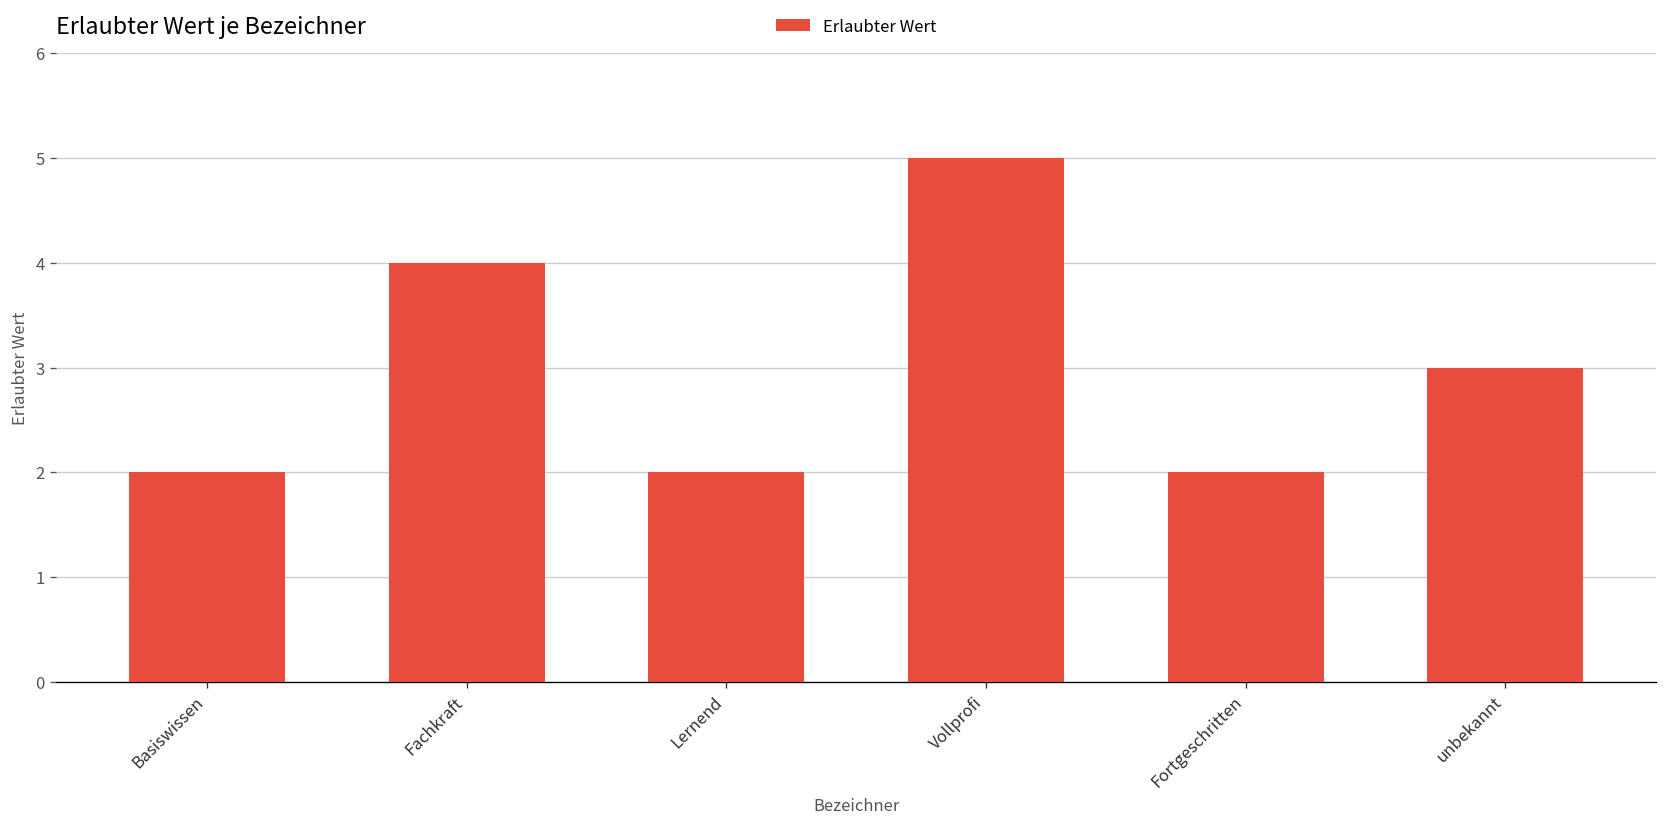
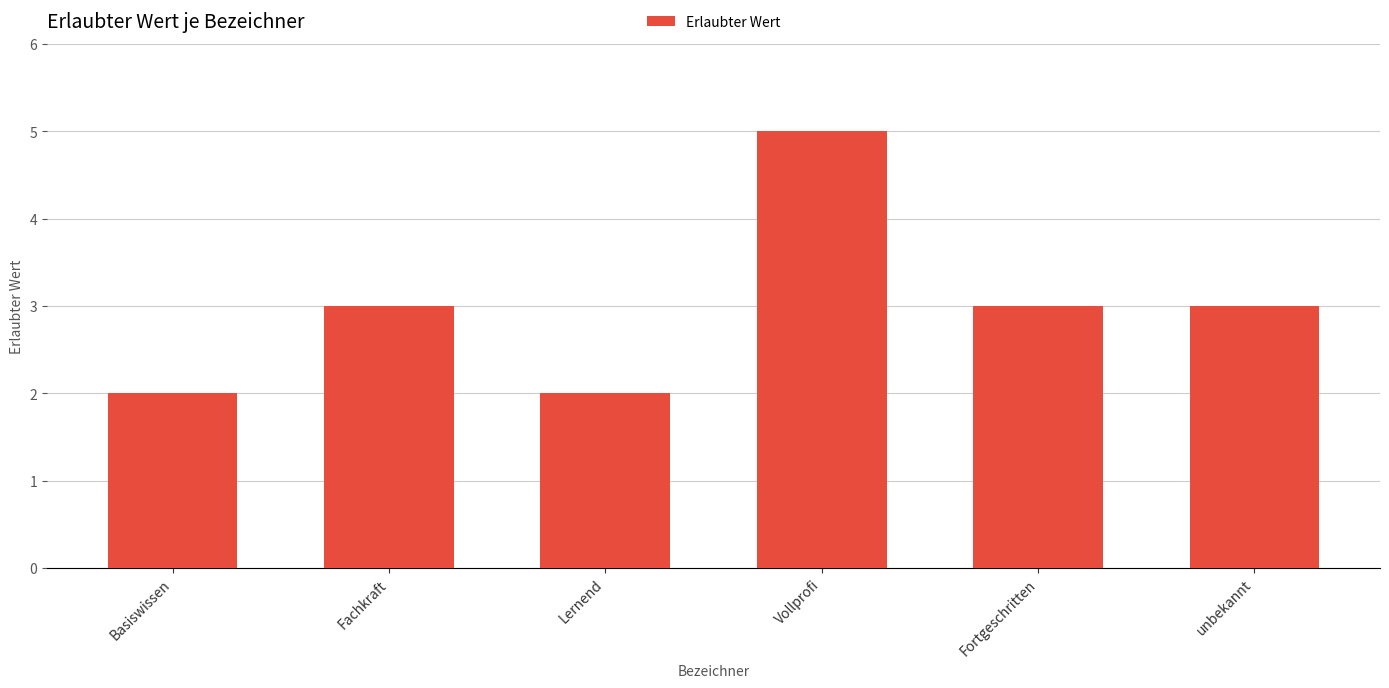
  {
    "Basiswissen": 2,
-   "Fachkraft": 4,
+   "Fachkraft": 3,
    "Lernend": 2,
    "Vollprofi": 5,
-   "Fortgeschritten": 2,
+   "Fortgeschritten": 3,
    "unbekannt": 3
  }
